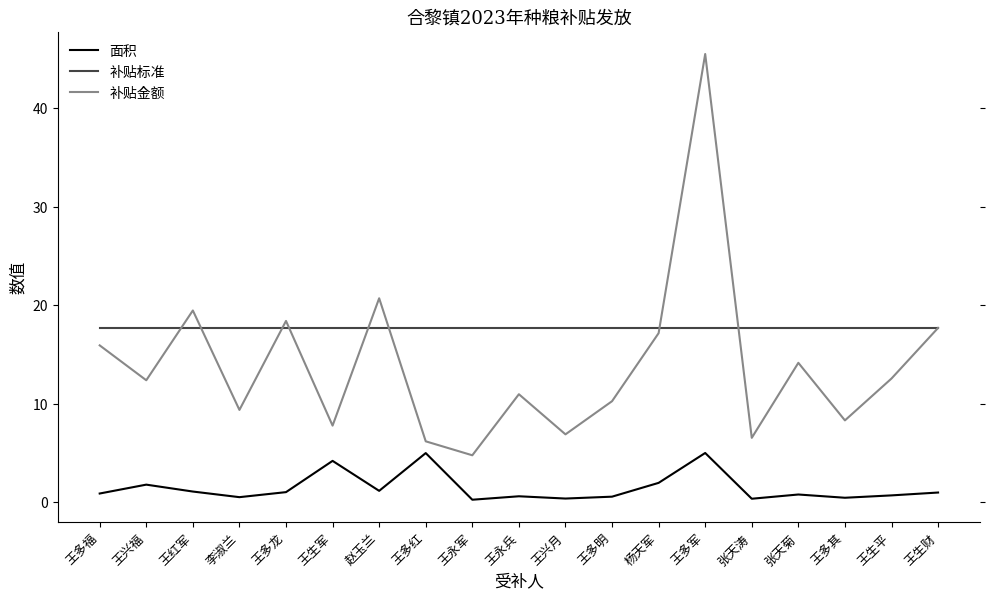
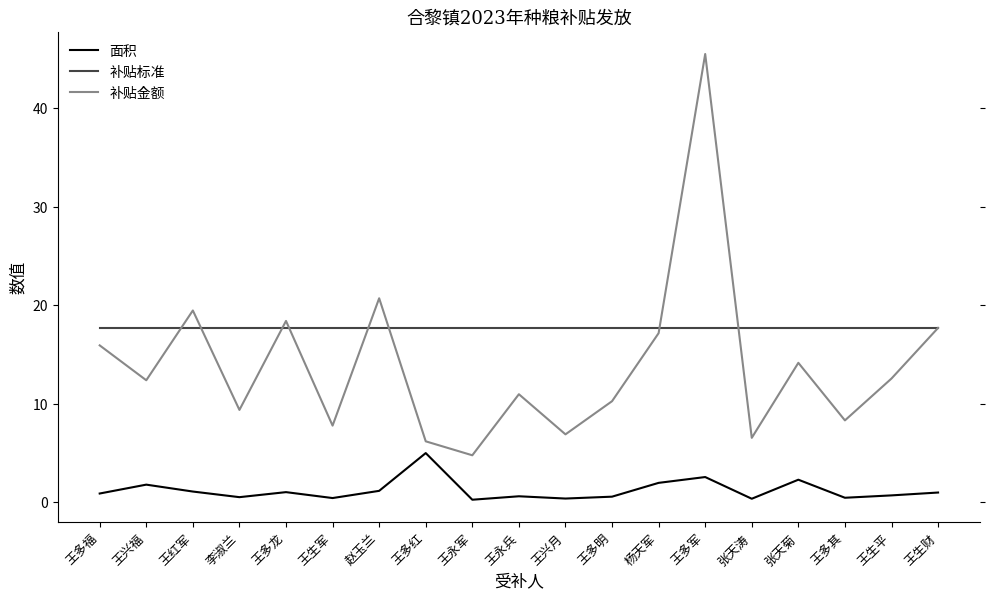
  {
    "面积": {
      "王多福": 1,
      "王兴福": 2,
      "王红军": 1,
      "李淑兰": 1,
      "王多龙": 1,
-     "王生军": 4,
+     "王生军": 0,
      "赵玉兰": 1,
      "王多红": 5,
      "王永军": 0,
      "王永兵": 1,
      "王兴月": 0,
      "王多明": 1,
      "杨天军": 2,
-     "王多军": 5,
+     "王多军": 3,
      "张天涛": 0,
-     "张天菊": 1,
+     "张天菊": 2,
      "王多其": 0,
      "王生平": 1,
      "王生财": 1
    },
    "补贴标准": {
      "王多福": 18,
      "王兴福": 18,
      "王红军": 18,
      "李淑兰": 18,
      "王多龙": 18,
      "王生军": 18,
      "赵玉兰": 18,
      "王多红": 18,
      "王永军": 18,
      "王永兵": 18,
      "王兴月": 18,
      "王多明": 18,
      "杨天军": 18,
      "王多军": 18,
      "张天涛": 18,
      "张天菊": 18,
      "王多其": 18,
      "王生平": 18
    },
    "补贴金额": {
      "王多福": 16,
      "王兴福": 12,
      "王红军": 19,
      "李淑兰": 9,
      "王多龙": 18,
      "王生军": 8,
      "赵玉兰": 21,
      "王多红": 6,
      "王永军": 5,
      "王永兵": 11,
      "王兴月": 7,
      "王多明": 10,
      "杨天军": 17,
      "王多军": 45,
      "张天涛": 7,
      "张天菊": 14,
      "王多其": 8,
      "王生平": 13
    }
  }
